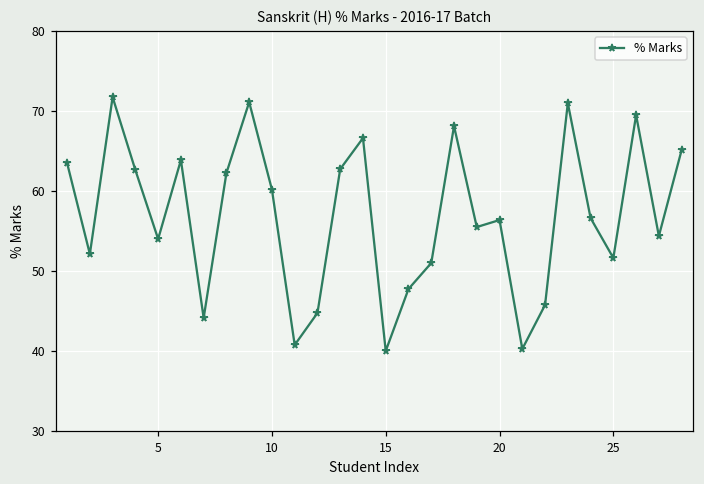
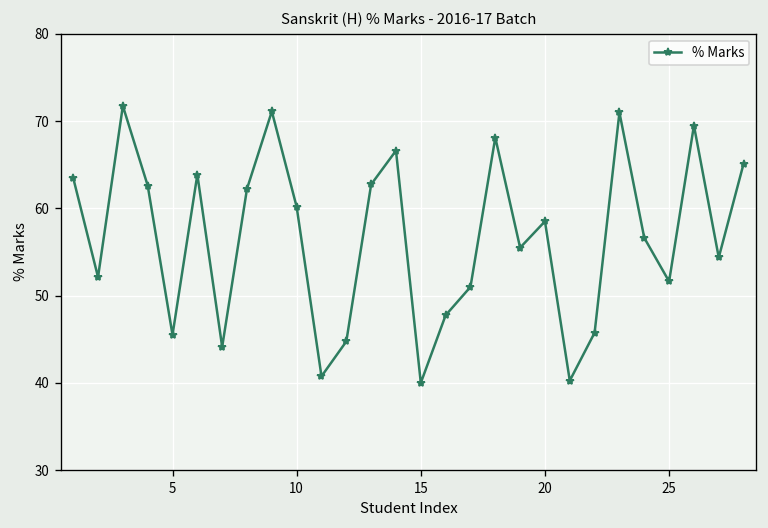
  {
-   "5": 54,
+   "5": 46,
    "10": 60,
    "15": 40,
-   "20": 56,
+   "20": 59,
    "25": 52
  }
